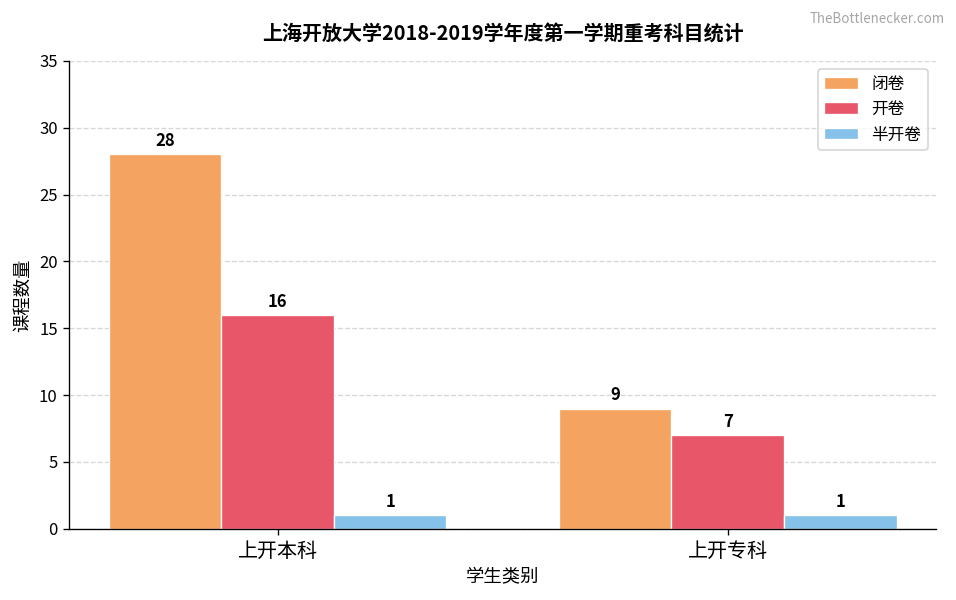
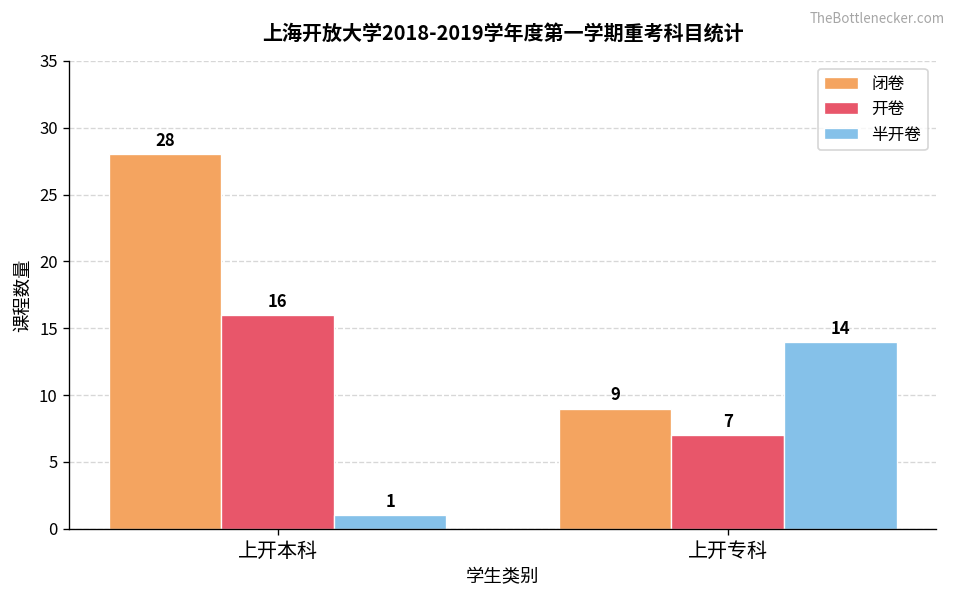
  {
    "闭卷": {
      "上开本科": 28,
      "上开专科": 9
    },
    "开卷": {
      "上开本科": 16,
      "上开专科": 7
    },
    "半开卷": {
      "上开本科": 1,
-     "上开专科": 1
+     "上开专科": 14
    }
  }
